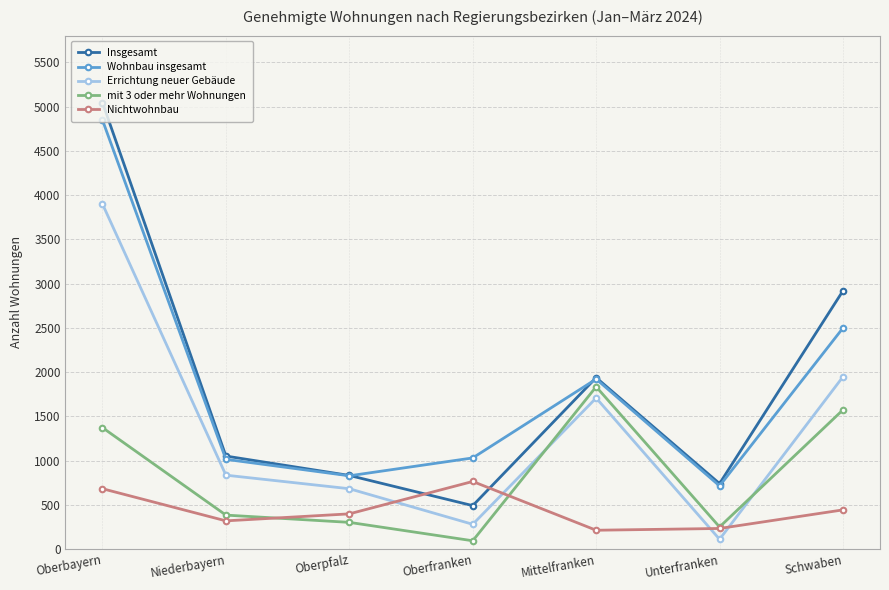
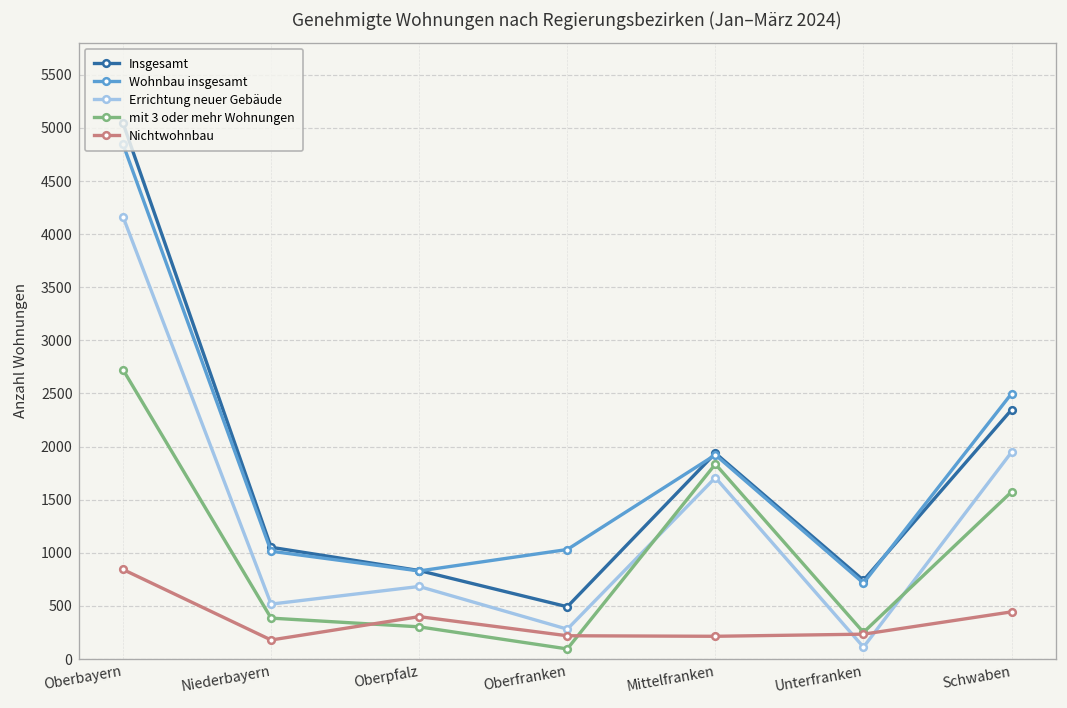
  {
    "Insgesamt": {
      "Niederbayern": 1100,
      "Oberfranken": 500,
-     "Schwaben": 2900
+     "Schwaben": 2300
    },
    "Wohnbau insgesamt": {
      "Niederbayern": 1000,
      "Oberfranken": 1000,
      "Schwaben": 2500
    },
    "Errichtung neuer Gebäude": {
-     "Oberbayern": 3900,
-     "Niederbayern": 800,
+     "Oberbayern": 4200,
+     "Niederbayern": 500,
      "Oberpfalz": 700,
      "Oberfranken": 300,
      "Mittelfranken": 1700,
      "Unterfranken": 100,
      "Schwaben": 1900
    },
    "mit 3 oder mehr Wohnungen": {
-     "Oberbayern": 1400,
+     "Oberbayern": 2700,
      "Niederbayern": 400,
      "Oberpfalz": 300,
      "Oberfranken": 100,
      "Mittelfranken": 1800,
      "Schwaben": 1600
    },
    "Nichtwohnbau": {
-     "Oberbayern": 700,
-     "Niederbayern": 300,
+     "Oberbayern": 800,
+     "Niederbayern": 200,
      "Oberpfalz": 400,
-     "Oberfranken": 800,
+     "Oberfranken": 200,
      "Mittelfranken": 200,
      "Schwaben": 400
    }
  }
